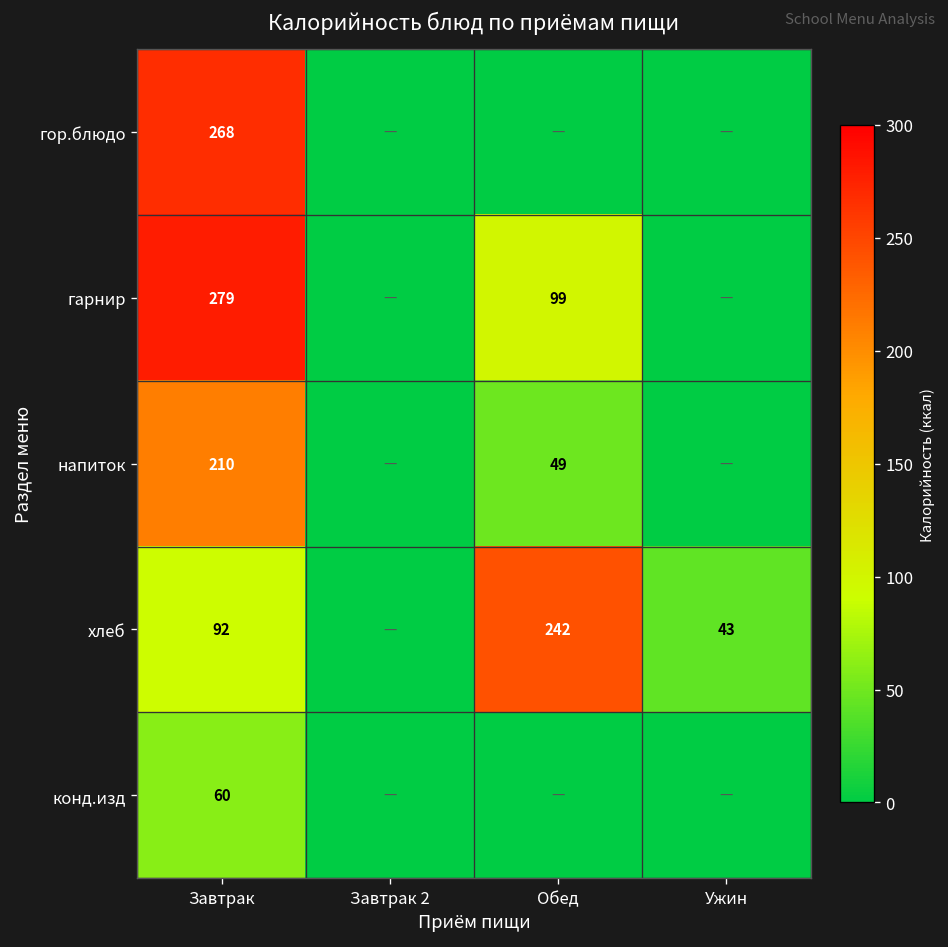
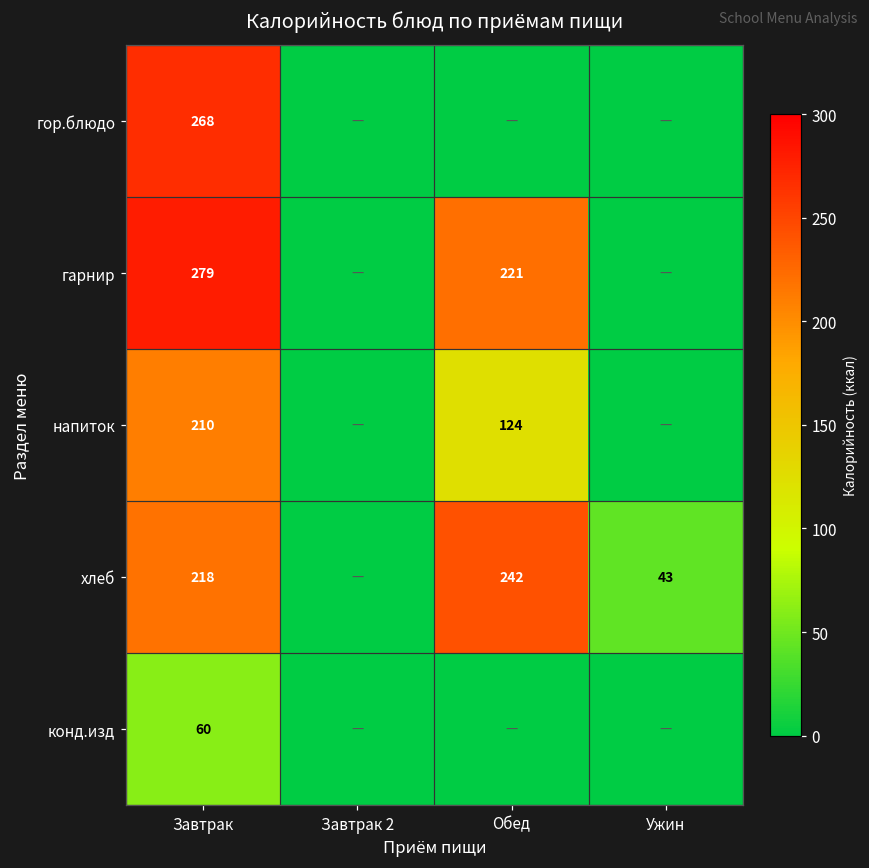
  {
    "гор.блюдо": {
      "Завтрак": 268
    },
    "гарнир": {
      "Завтрак": 279,
-     "Обед": 99
+     "Обед": 221
    },
    "напиток": {
      "Завтрак": 210,
-     "Обед": 49
+     "Обед": 124
    },
    "хлеб": {
-     "Завтрак": 92,
+     "Завтрак": 218,
      "Обед": 242,
      "Ужин": 43
    },
    "конд.изд": {
      "Завтрак": 60
    }
  }
